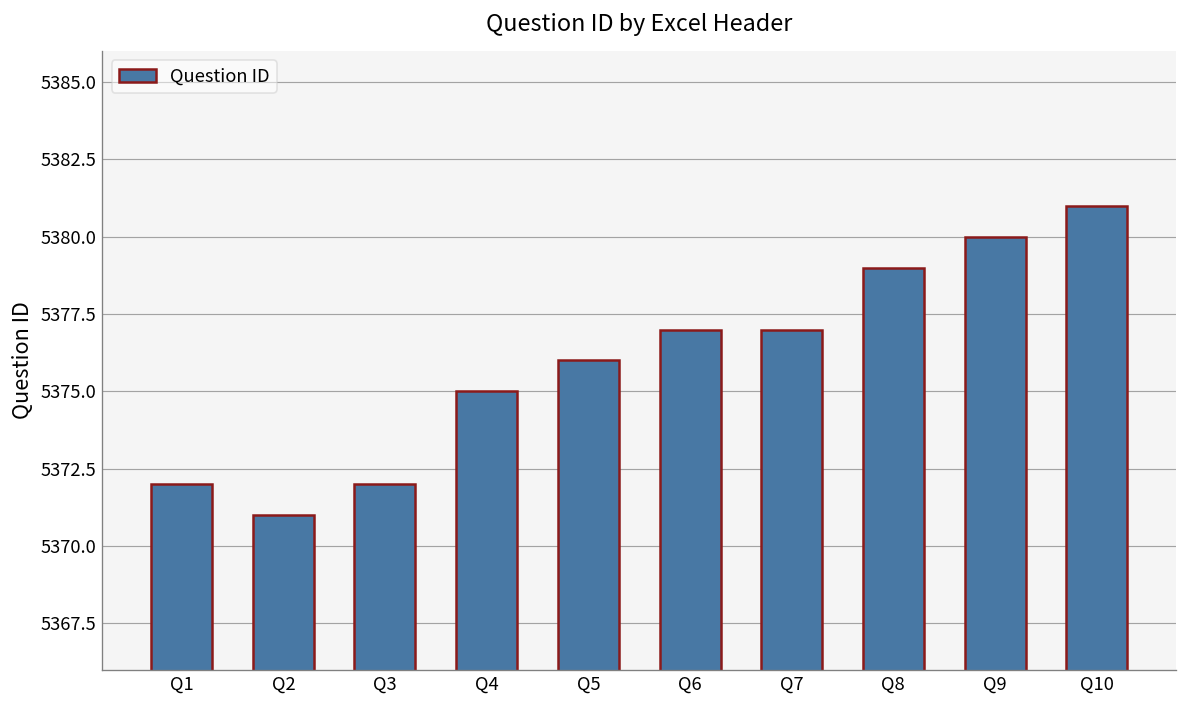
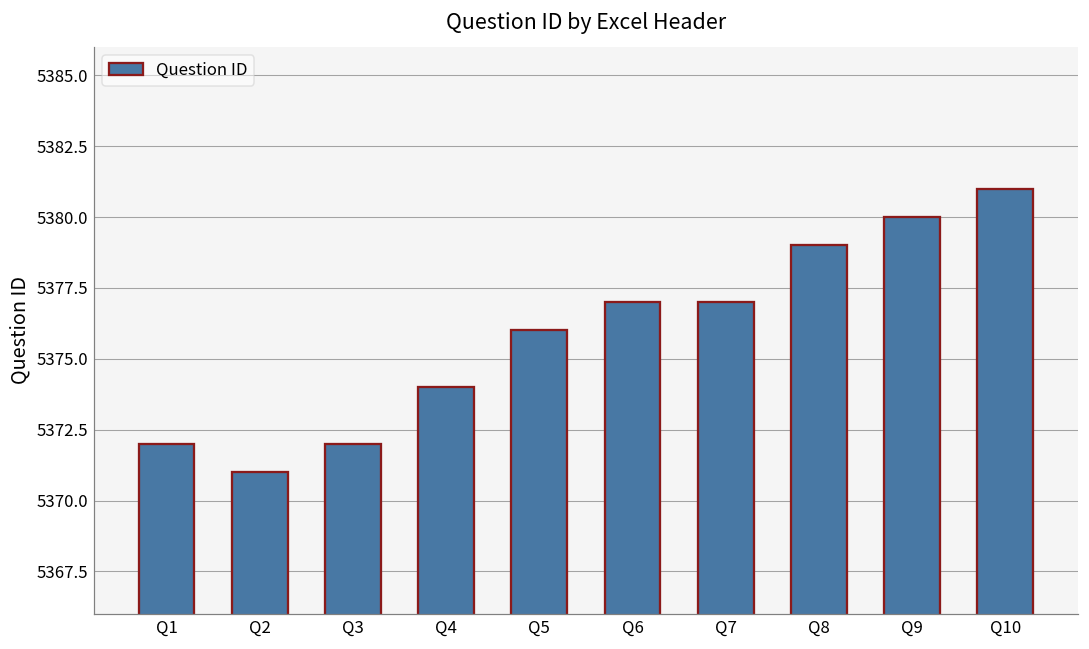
  {
    "Q1": 5372,
    "Q2": 5371,
    "Q3": 5372,
-   "Q4": 5375,
+   "Q4": 5374,
    "Q5": 5376,
    "Q6": 5377,
    "Q7": 5377,
    "Q8": 5379,
    "Q9": 5380,
    "Q10": 5381
  }
